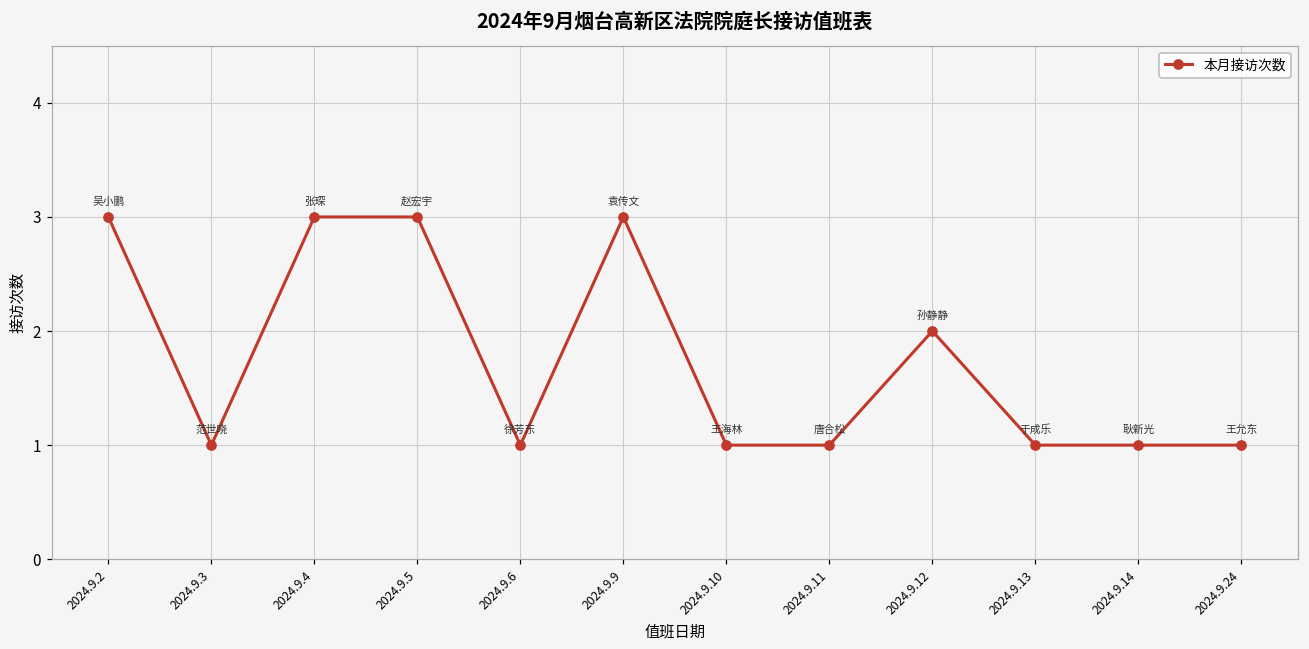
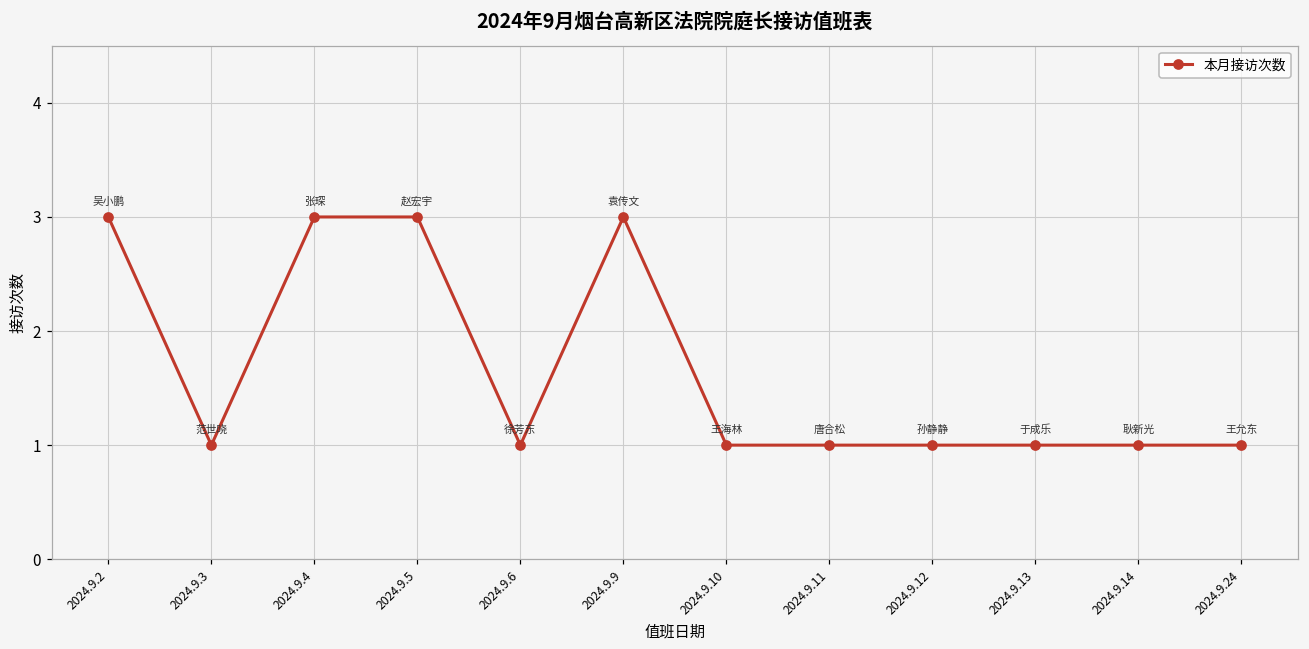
  {
    "2024.9.2": 3,
    "2024.9.3": 1,
    "2024.9.4": 3,
    "2024.9.5": 3,
    "2024.9.6": 1,
    "2024.9.9": 3,
    "2024.9.10": 1,
    "2024.9.11": 1,
-   "2024.9.12": 2,
+   "2024.9.12": 1,
    "2024.9.13": 1,
    "2024.9.14": 1,
    "2024.9.24": 1
  }
